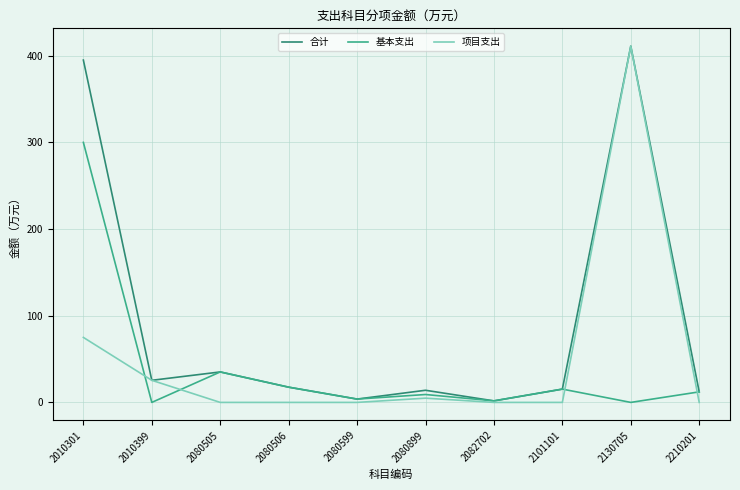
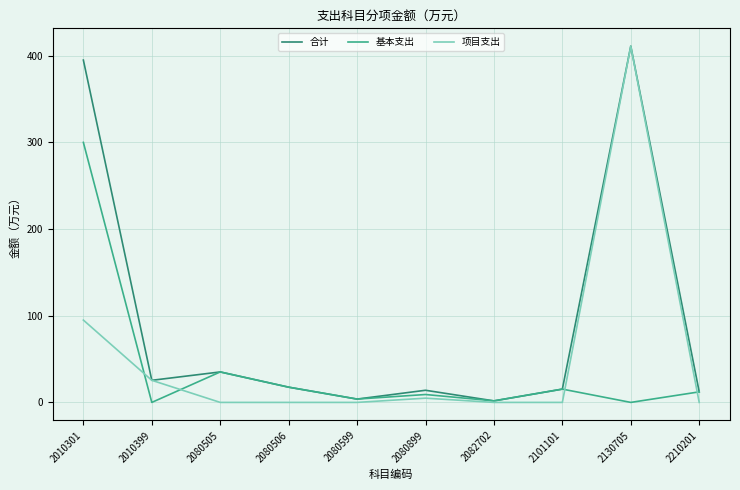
  {
    "项目支出": {
-     "2010301": 80,
+     "2010301": 100,
      "2080505": 0,
      "2080506": 0,
      "2080599": 0,
      "2080899": 0,
      "2101101": 0,
      "2210201": 0
    }
  }
